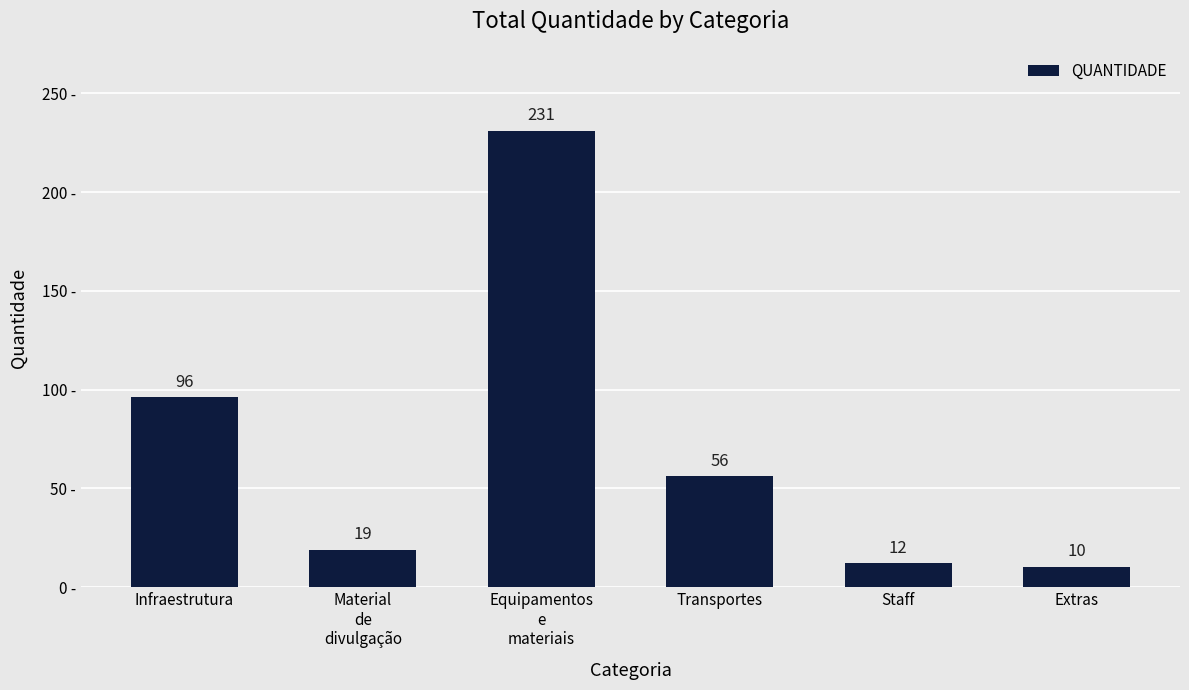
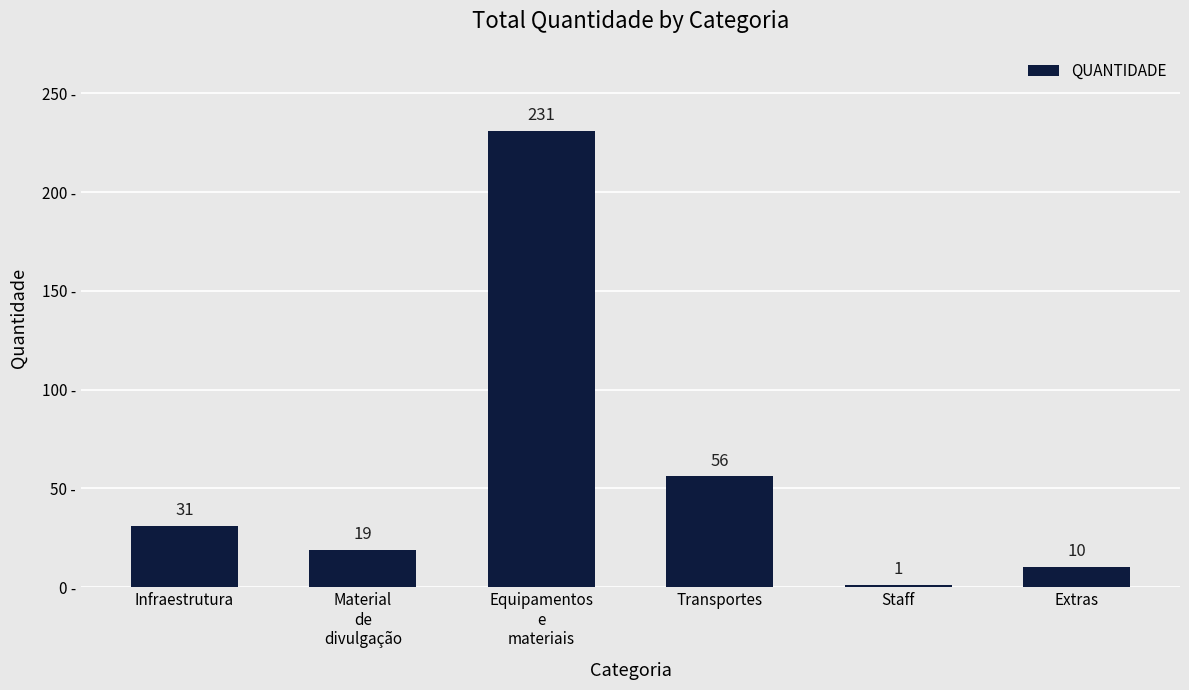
  {
-   "Infraestrutura": 96,
+   "Infraestrutura": 31,
    "Material de divulgação": 19,
    "Equipamentos e materiais": 231,
    "Transportes": 56,
-   "Staff": 12,
+   "Staff": 1,
    "Extras": 10
  }
